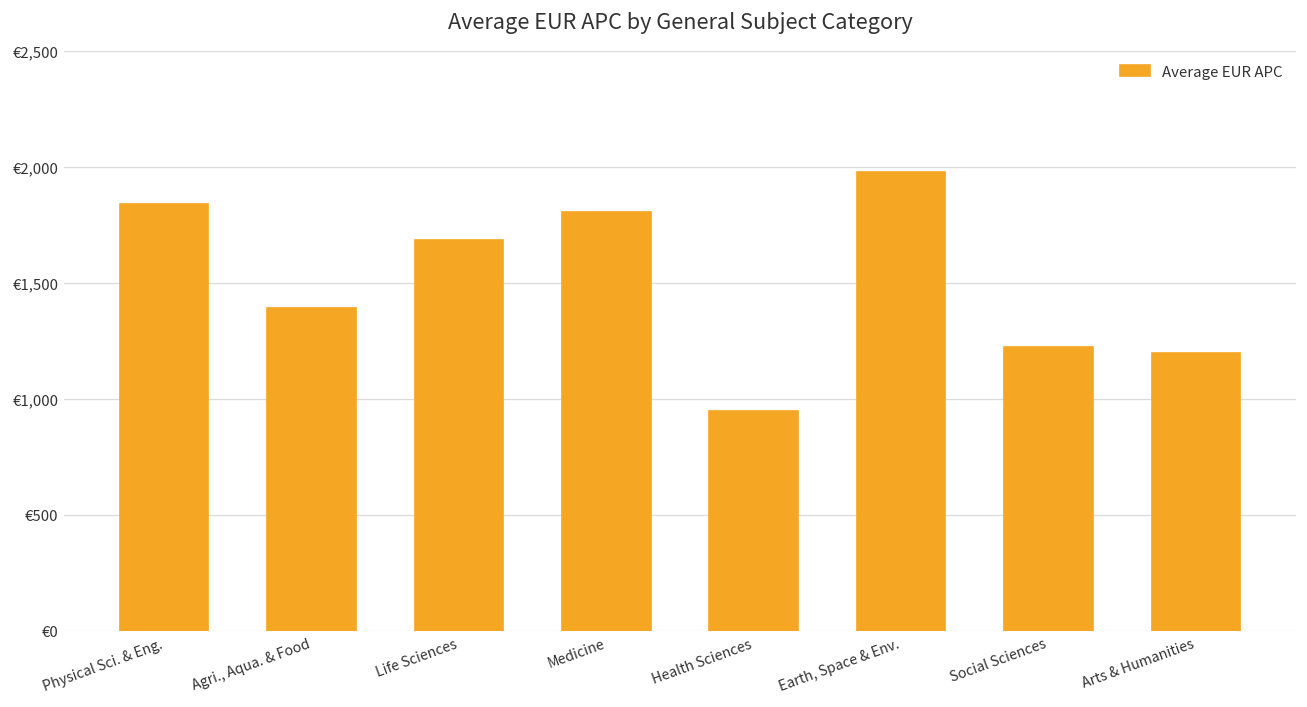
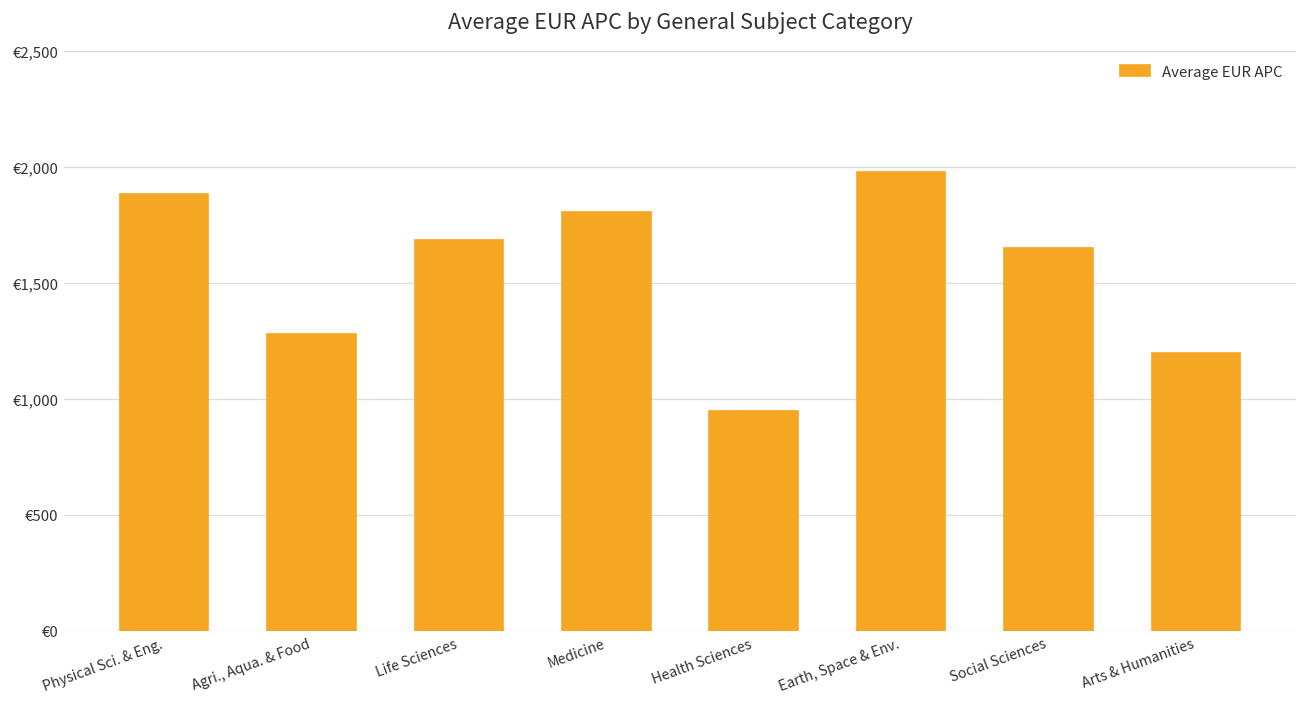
  {
-   "Physical Sci. & Eng.": "€1,840",
-   "Agri., Aqua. & Food": "€1,390",
+   "Physical Sci. & Eng.": "€1,890",
+   "Agri., Aqua. & Food": "€1,280",
    "Life Sciences": "€1,690",
    "Medicine": "€1,810",
    "Health Sciences": "€950",
    "Earth, Space & Env.": "€1,980",
-   "Social Sciences": "€1,220",
+   "Social Sciences": "€1,650",
    "Arts & Humanities": "€1,200"
  }
